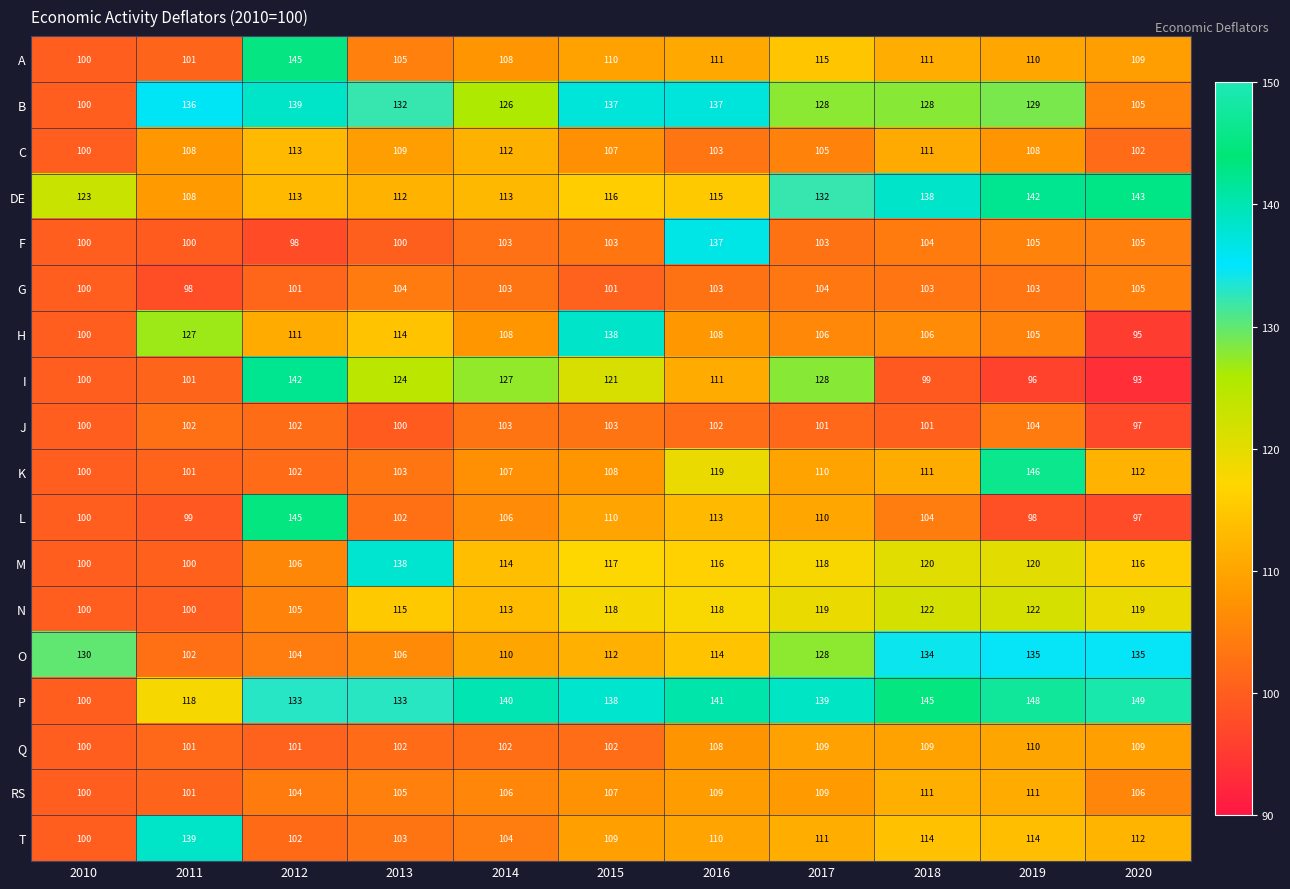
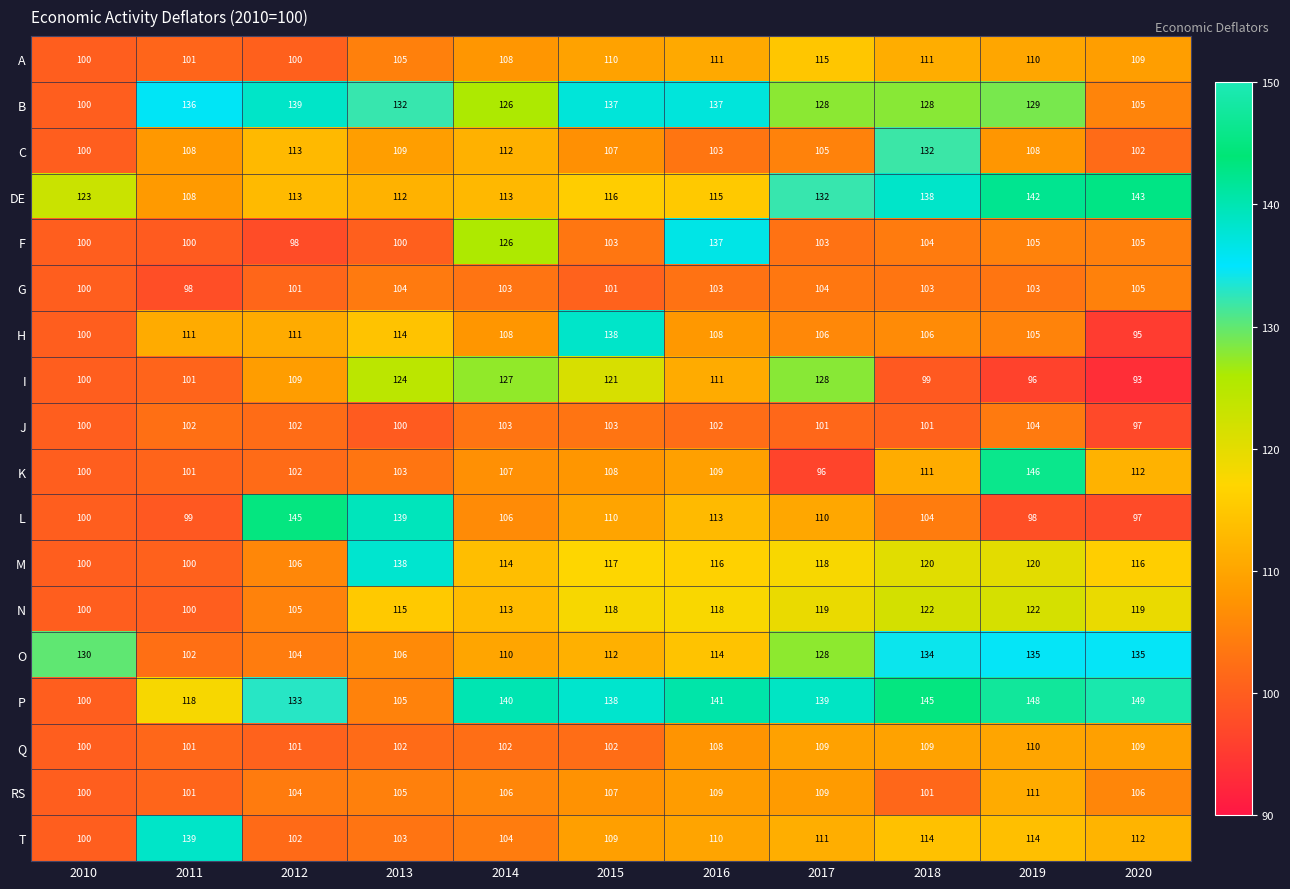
  {
    "A": {
      "2010": 100,
      "2011": 101,
-     "2012": 145,
+     "2012": 100,
      "2013": 105,
      "2014": 108,
      "2015": 110,
      "2016": 111,
      "2017": 115,
      "2018": 111,
      "2019": 110,
      "2020": 109
    },
    "B": {
      "2010": 100,
      "2011": 136,
      "2012": 139,
      "2013": 132,
      "2014": 126,
      "2015": 137,
      "2016": 137,
      "2017": 128,
      "2018": 128,
      "2019": 129,
      "2020": 105
    },
    "C": {
      "2010": 100,
      "2011": 108,
      "2012": 113,
      "2013": 109,
      "2014": 112,
      "2015": 107,
      "2016": 103,
      "2017": 105,
-     "2018": 111,
+     "2018": 132,
      "2019": 108,
      "2020": 102
    },
    "DE": {
      "2010": 123,
      "2011": 108,
      "2012": 113,
      "2013": 112,
      "2014": 113,
      "2015": 116,
      "2016": 115,
      "2017": 132,
      "2018": 138,
      "2019": 142,
      "2020": 143
    },
    "F": {
      "2010": 100,
      "2011": 100,
      "2012": 98,
      "2013": 100,
-     "2014": 103,
+     "2014": 126,
      "2015": 103,
      "2016": 137,
      "2017": 103,
      "2018": 104,
      "2019": 105,
      "2020": 105
    },
    "G": {
      "2010": 100,
      "2011": 98,
      "2012": 101,
      "2013": 104,
      "2014": 103,
      "2015": 101,
      "2016": 103,
      "2017": 104,
      "2018": 103,
      "2019": 103,
      "2020": 105
    },
    "H": {
      "2010": 100,
-     "2011": 127,
+     "2011": 111,
      "2012": 111,
      "2013": 114,
      "2014": 108,
      "2015": 138,
      "2016": 108,
      "2017": 106,
      "2018": 106,
      "2019": 105,
      "2020": 95
    },
    "I": {
      "2010": 100,
      "2011": 101,
-     "2012": 142,
+     "2012": 109,
      "2013": 124,
      "2014": 127,
      "2015": 121,
      "2016": 111,
      "2017": 128,
      "2018": 99,
      "2019": 96,
      "2020": 93
    },
    "J": {
      "2010": 100,
      "2011": 102,
      "2012": 102,
      "2013": 100,
      "2014": 103,
      "2015": 103,
      "2016": 102,
      "2017": 101,
      "2018": 101,
      "2019": 104,
      "2020": 97
    },
    "K": {
      "2010": 100,
      "2011": 101,
      "2012": 102,
      "2013": 103,
      "2014": 107,
      "2015": 108,
-     "2016": 119,
-     "2017": 110,
+     "2016": 109,
+     "2017": 96,
      "2018": 111,
      "2019": 146,
      "2020": 112
    },
    "L": {
      "2010": 100,
      "2011": 99,
      "2012": 145,
-     "2013": 102,
+     "2013": 139,
      "2014": 106,
      "2015": 110,
      "2016": 113,
      "2017": 110,
      "2018": 104,
      "2019": 98,
      "2020": 97
    },
    "M": {
      "2010": 100,
      "2011": 100,
      "2012": 106,
      "2013": 138,
      "2014": 114,
      "2015": 117,
      "2016": 116,
      "2017": 118,
      "2018": 120,
      "2019": 120,
      "2020": 116
    },
    "N": {
      "2010": 100,
      "2011": 100,
      "2012": 105,
      "2013": 115,
      "2014": 113,
      "2015": 118,
      "2016": 118,
      "2017": 119,
      "2018": 122,
      "2019": 122,
      "2020": 119
    },
    "O": {
      "2010": 130,
      "2011": 102,
      "2012": 104,
      "2013": 106,
      "2014": 110,
      "2015": 112,
      "2016": 114,
      "2017": 128,
      "2018": 134,
      "2019": 135,
      "2020": 135
    },
    "P": {
      "2010": 100,
      "2011": 118,
      "2012": 133,
-     "2013": 133,
+     "2013": 105,
      "2014": 140,
      "2015": 138,
      "2016": 141,
      "2017": 139,
      "2018": 145,
      "2019": 148,
      "2020": 149
    },
    "Q": {
      "2010": 100,
      "2011": 101,
      "2012": 101,
      "2013": 102,
      "2014": 102,
      "2015": 102,
      "2016": 108,
      "2017": 109,
      "2018": 109,
      "2019": 110,
      "2020": 109
    },
    "RS": {
      "2010": 100,
      "2011": 101,
      "2012": 104,
      "2013": 105,
      "2014": 106,
      "2015": 107,
      "2016": 109,
      "2017": 109,
-     "2018": 111,
+     "2018": 101,
      "2019": 111,
      "2020": 106
    },
    "T": {
      "2010": 100,
      "2011": 139,
      "2012": 102,
      "2013": 103,
      "2014": 104,
      "2015": 109,
      "2016": 110,
      "2017": 111,
      "2018": 114,
      "2019": 114,
      "2020": 112
    }
  }
